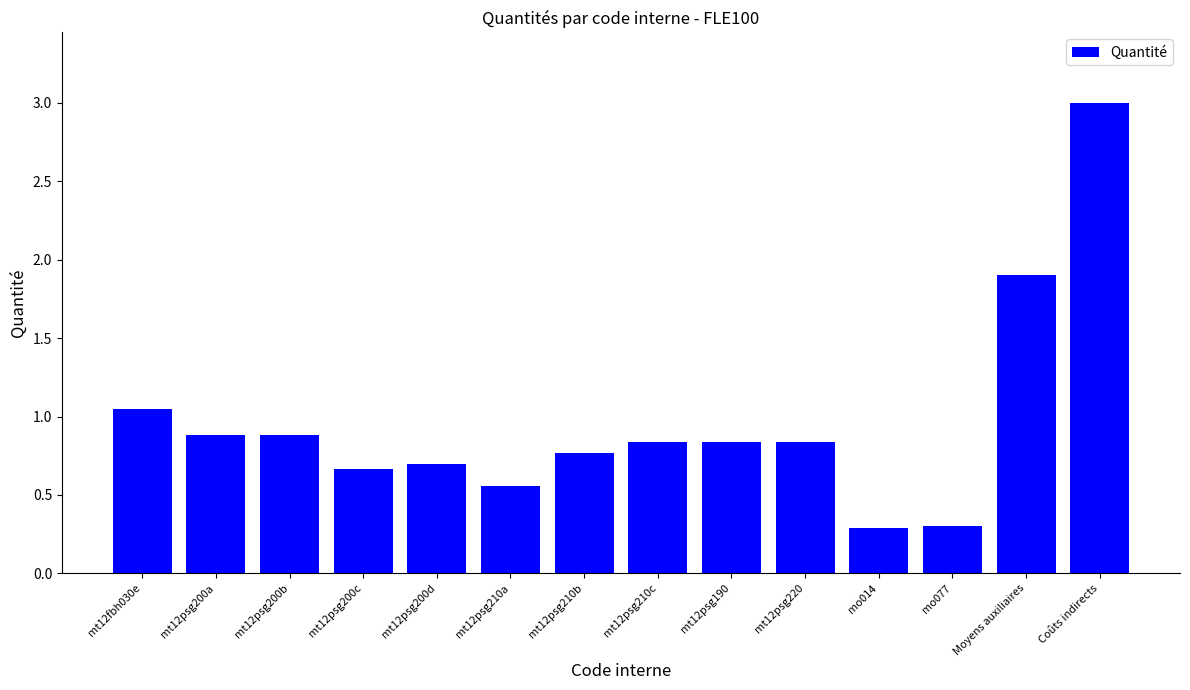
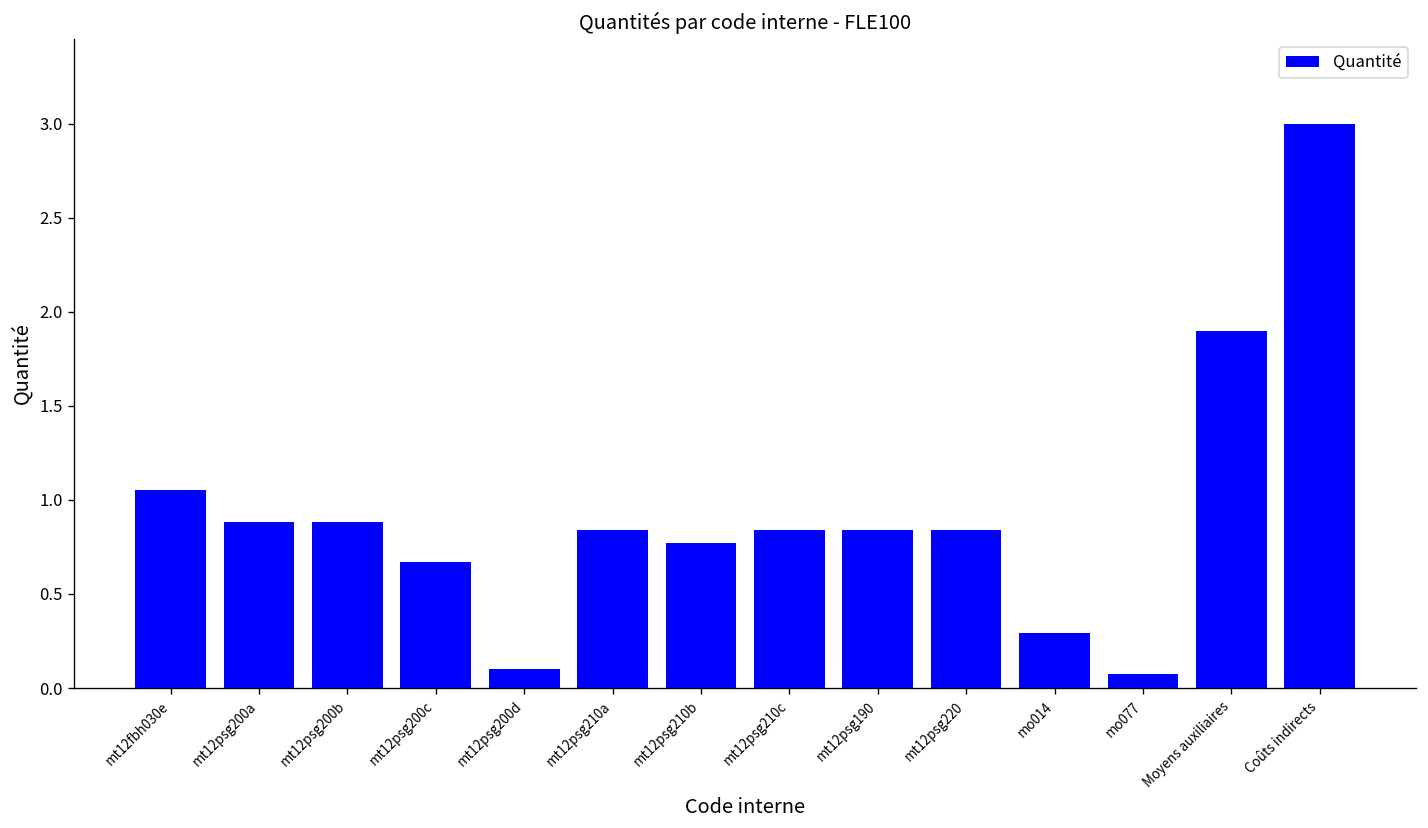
  {
    "mt12fbh030e": 1.05,
    "mt12psg200a": 0.88,
    "mt12psg200b": 0.88,
    "mt12psg200c": 0.67,
-   "mt12psg200d": 0.7,
-   "mt12psg210a": 0.56,
+   "mt12psg200d": 0.1,
+   "mt12psg210a": 0.84,
    "mt12psg210b": 0.77,
    "mt12psg210c": 0.84,
    "mt12psg190": 0.84,
    "mt12psg220": 0.84,
    "mo014": 0.29,
-   "mo077": 0.31,
+   "mo077": 0.07,
    "Moyens auxiliaires": 1.90,
    "Coûts indirects": 3.00
  }
